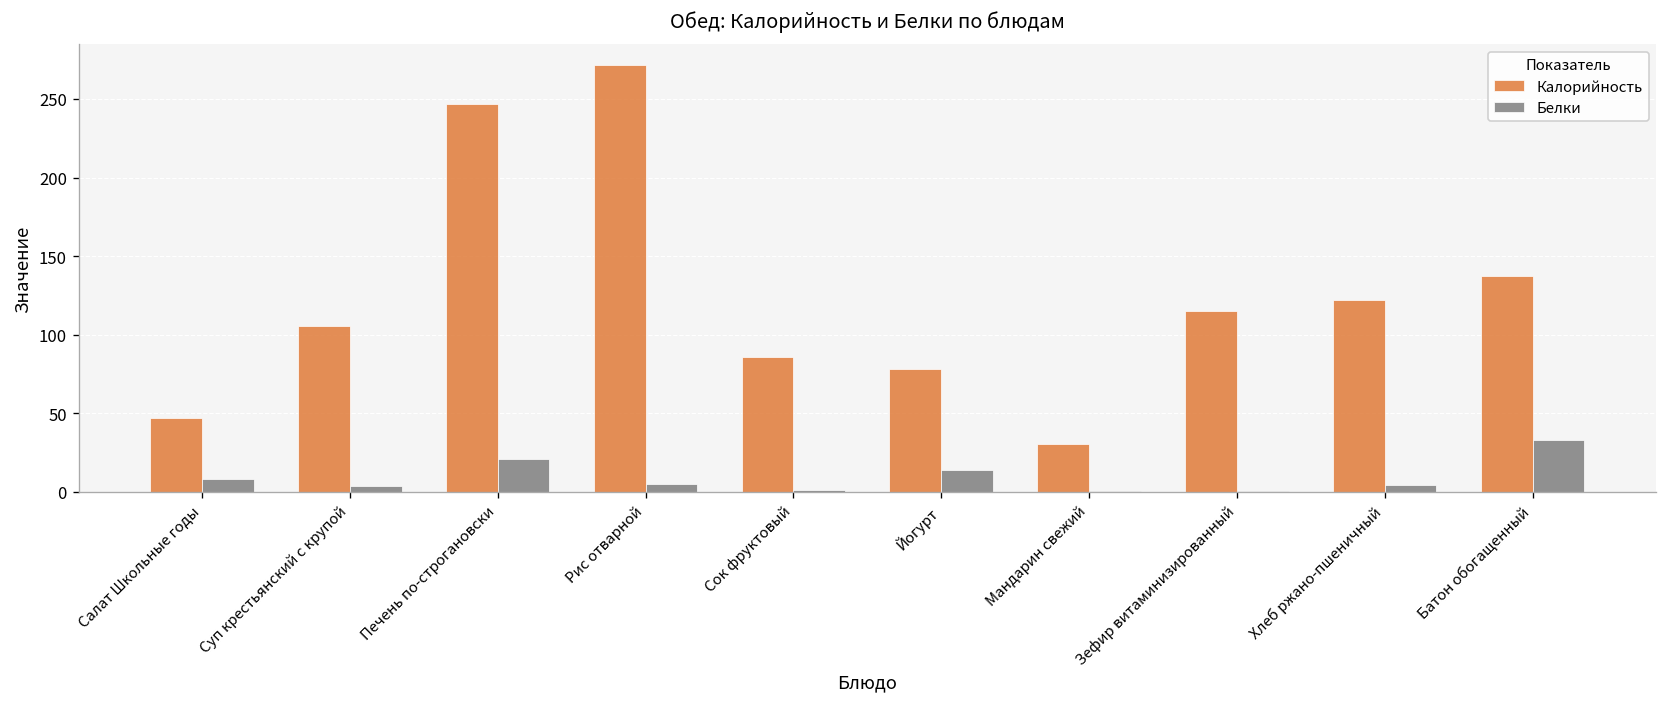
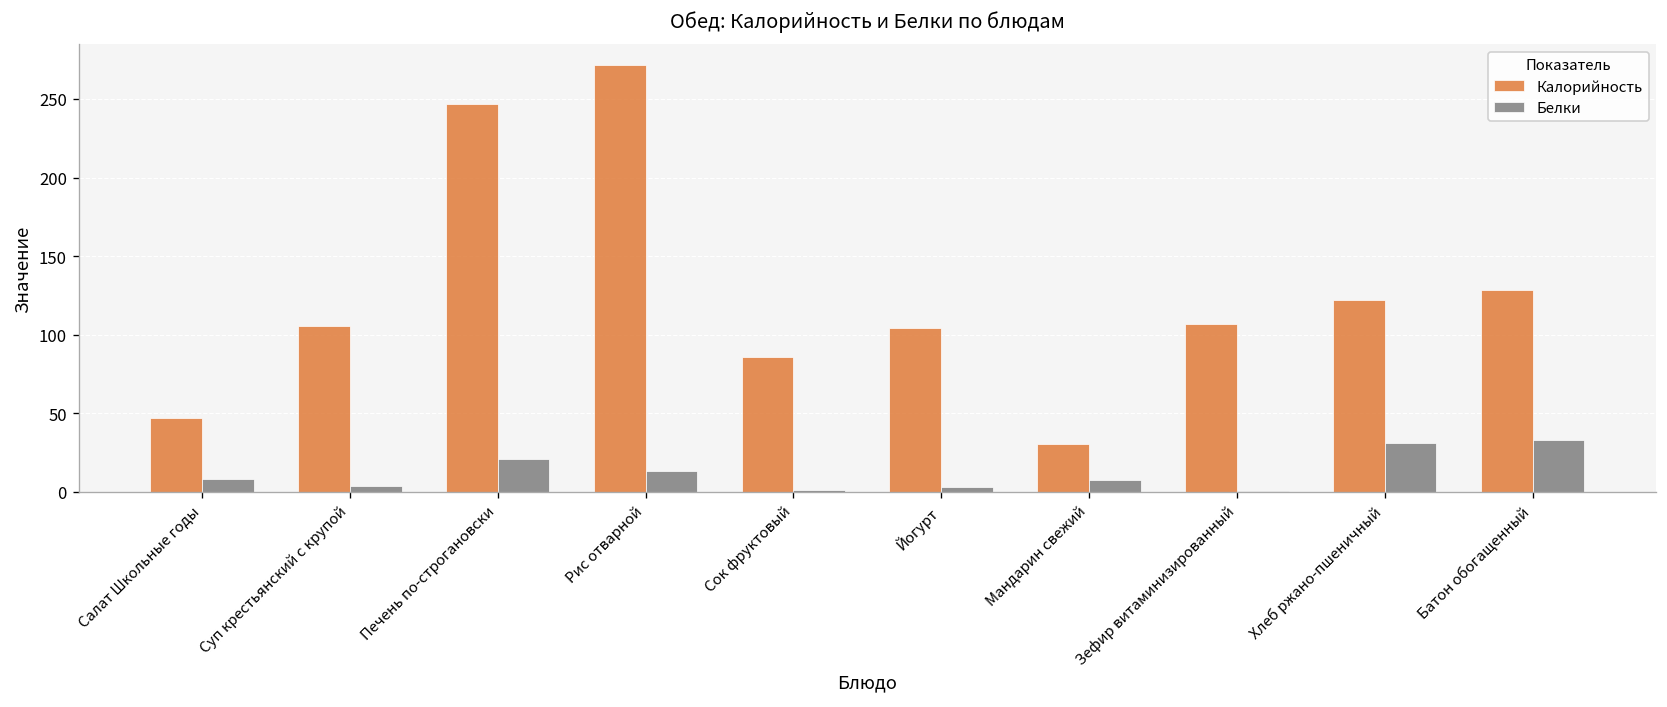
  {
    "Калорийность": {
      "Салат Школьные годы": 47,
      "Суп крестьянский с крупой": 106,
      "Печень по-строгановски": 247,
      "Рис отварной": 271,
      "Сок фруктовый": 86,
-     "Йогурт": 78,
+     "Йогурт": 104,
      "Мандарин свежий": 30,
-     "Зефир витаминизированный": 115,
+     "Зефир витаминизированный": 107,
      "Хлеб ржано-пшеничный": 122,
-     "Батон обогащенный": 137
+     "Батон обогащенный": 129
    },
    "Белки": {
      "Салат Школьные годы": 8,
      "Суп крестьянский с крупой": 3,
      "Печень по-строгановски": 21,
-     "Рис отварной": 5,
-     "Йогурт": 14,
-     "Мандарин свежий": 1,
-     "Хлеб ржано-пшеничный": 4,
+     "Рис отварной": 14,
+     "Йогурт": 3,
+     "Мандарин свежий": 8,
+     "Хлеб ржано-пшеничный": 31,
      "Батон обогащенный": 33
    }
  }
